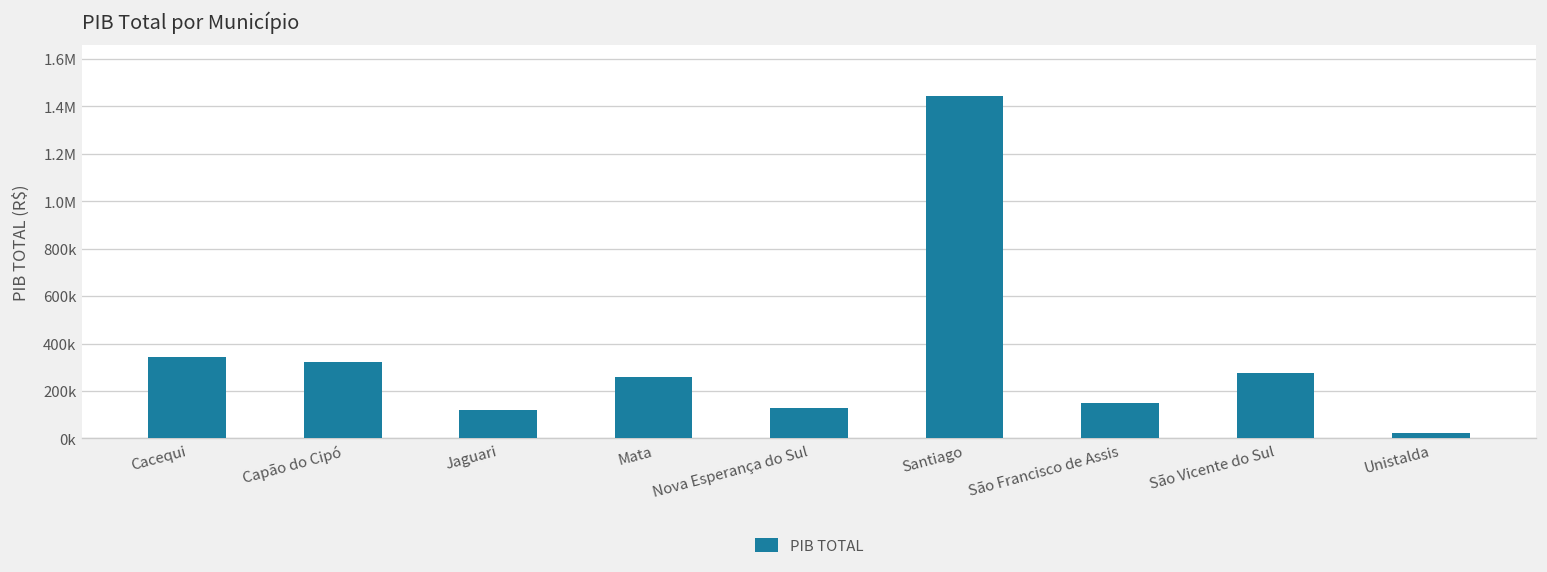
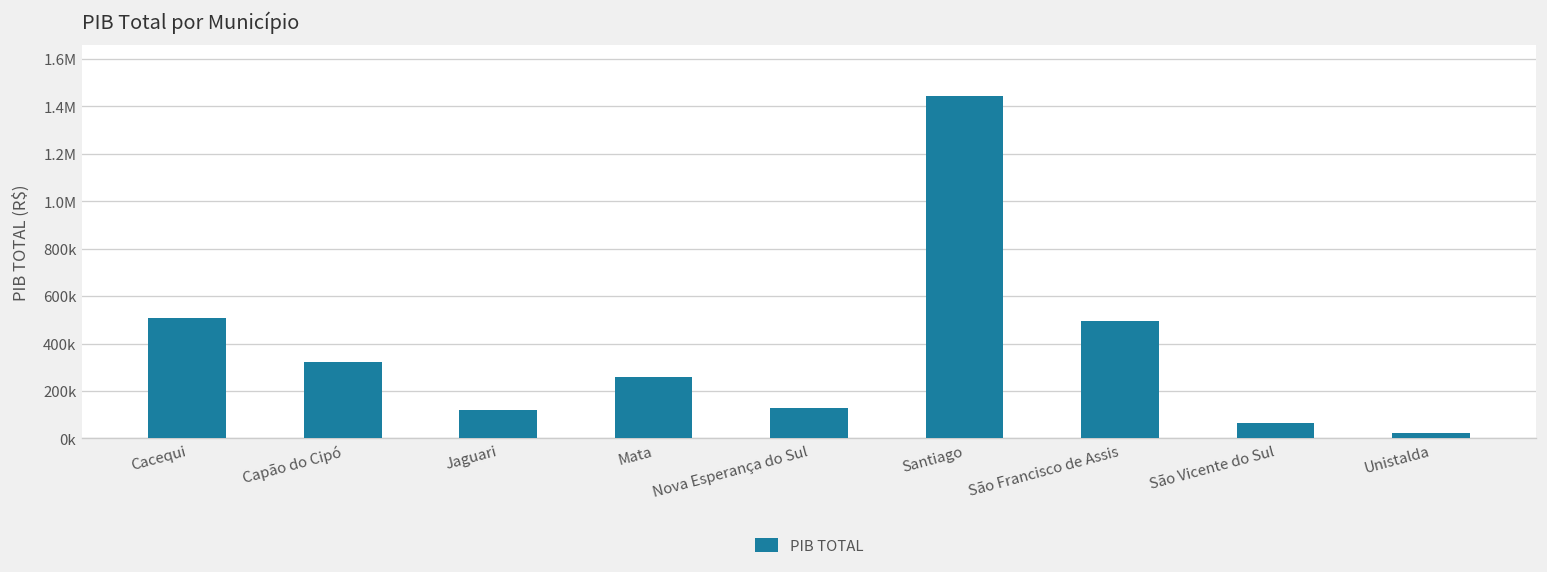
  {
-   "Cacequi": 340000,
+   "Cacequi": 510000,
    "Capão do Cipó": 320000,
    "Jaguari": 120000,
    "Mata": 260000,
    "Nova Esperança do Sul": 130000,
    "Santiago": 1440000,
-   "São Francisco de Assis": 150000,
-   "São Vicente do Sul": 270000,
+   "São Francisco de Assis": 490000,
+   "São Vicente do Sul": 60000,
    "Unistalda": 20000
  }
